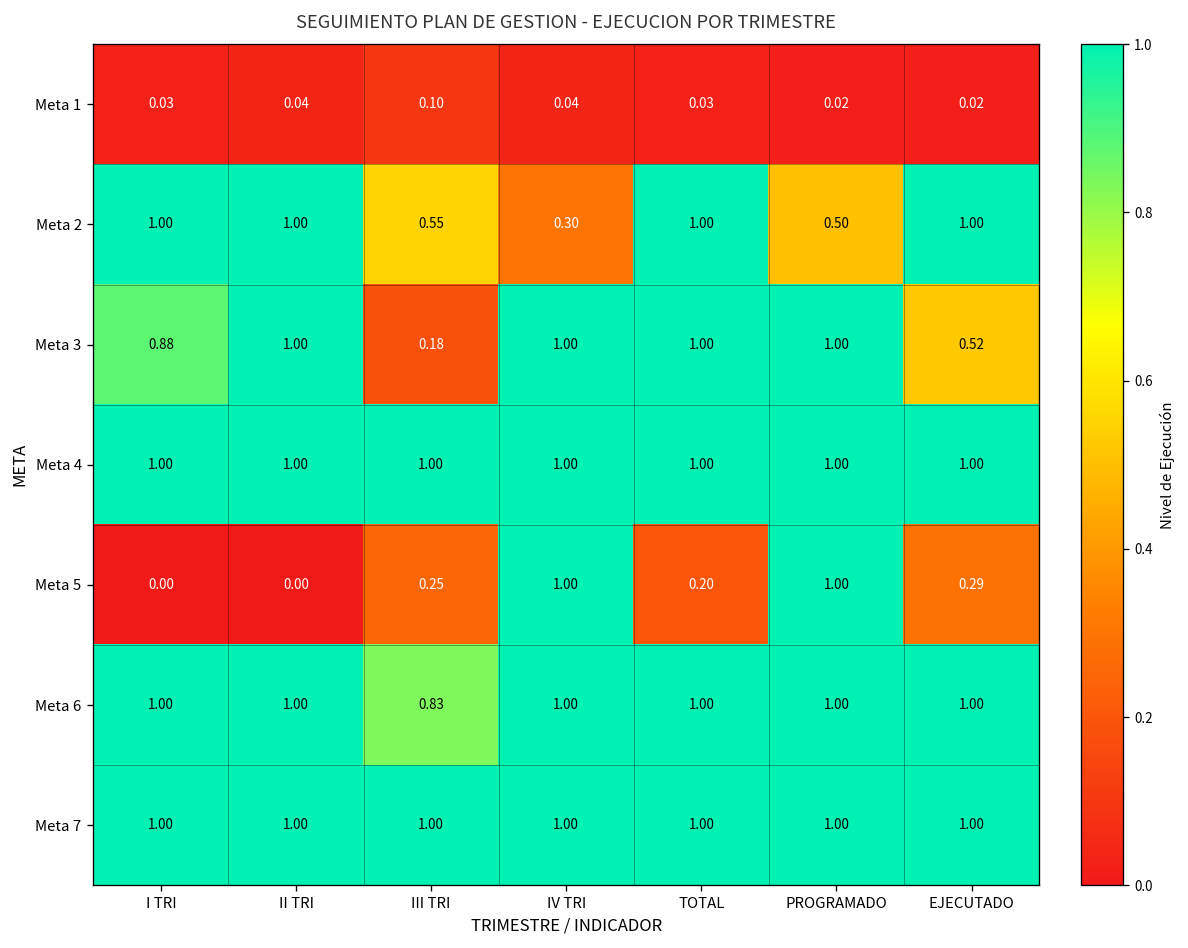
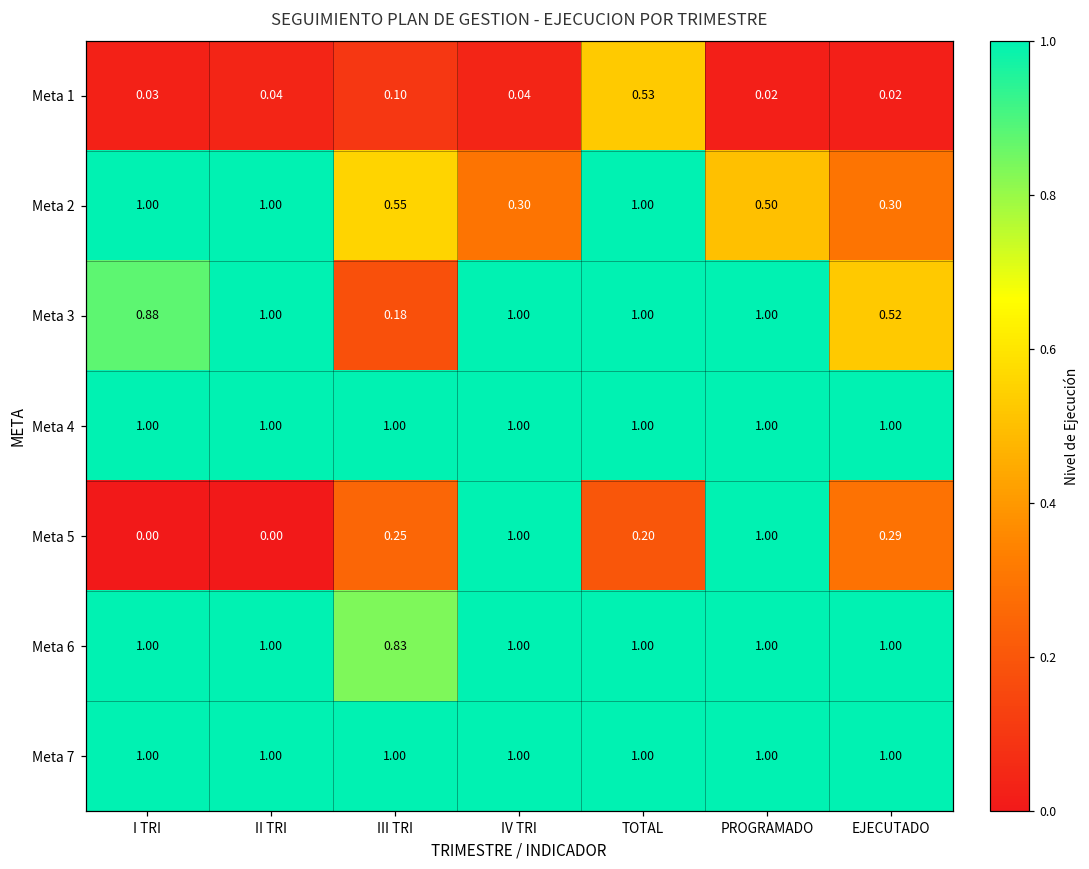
  {
    "Meta 1": {
      "I TRI": 0.03,
      "II TRI": 0.04,
      "III TRI": 0.10,
      "IV TRI": 0.04,
-     "TOTAL": 0.03,
+     "TOTAL": 0.53,
      "PROGRAMADO": 0.02,
      "EJECUTADO": 0.02
    },
    "Meta 2": {
      "I TRI": 1.00,
      "II TRI": 1.00,
      "III TRI": 0.55,
      "IV TRI": 0.30,
      "TOTAL": 1.00,
      "PROGRAMADO": 0.50,
-     "EJECUTADO": 1.00
+     "EJECUTADO": 0.30
    },
    "Meta 3": {
      "I TRI": 0.88,
      "II TRI": 1.00,
      "III TRI": 0.18,
      "IV TRI": 1.00,
      "TOTAL": 1.00,
      "PROGRAMADO": 1.00,
      "EJECUTADO": 0.52
    },
    "Meta 4": {
      "I TRI": 1.00,
      "II TRI": 1.00,
      "III TRI": 1.00,
      "IV TRI": 1.00,
      "TOTAL": 1.00,
      "PROGRAMADO": 1.00,
      "EJECUTADO": 1.00
    },
    "Meta 5": {
      "I TRI": 0.00,
      "II TRI": 0.00,
      "III TRI": 0.25,
      "IV TRI": 1.00,
      "TOTAL": 0.20,
      "PROGRAMADO": 1.00,
      "EJECUTADO": 0.29
    },
    "Meta 6": {
      "I TRI": 1.00,
      "II TRI": 1.00,
      "III TRI": 0.83,
      "IV TRI": 1.00,
      "TOTAL": 1.00,
      "PROGRAMADO": 1.00,
      "EJECUTADO": 1.00
    },
    "Meta 7": {
      "I TRI": 1.00,
      "II TRI": 1.00,
      "III TRI": 1.00,
      "IV TRI": 1.00,
      "TOTAL": 1.00,
      "PROGRAMADO": 1.00,
      "EJECUTADO": 1.00
    }
  }
